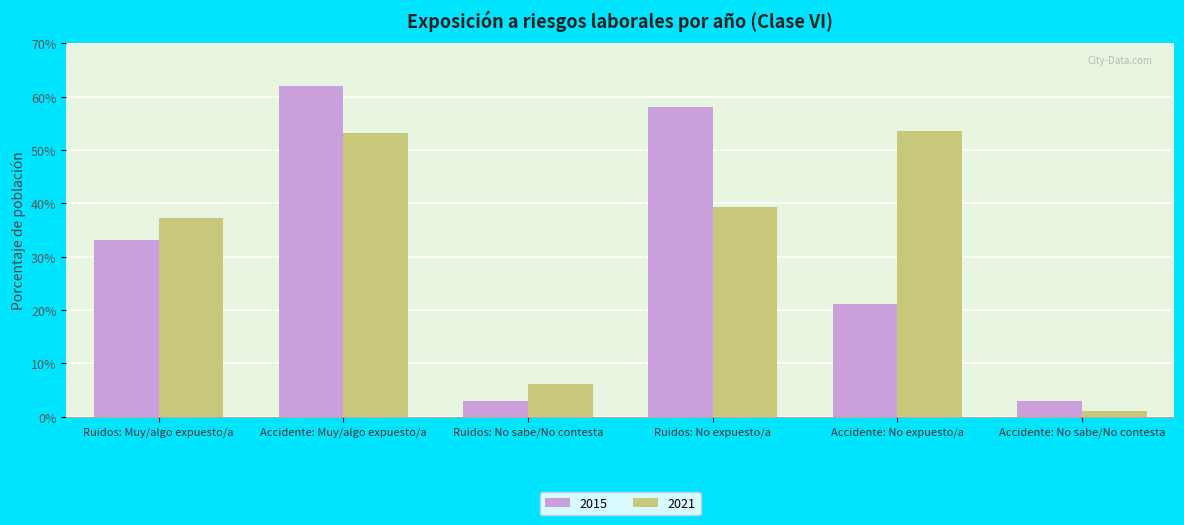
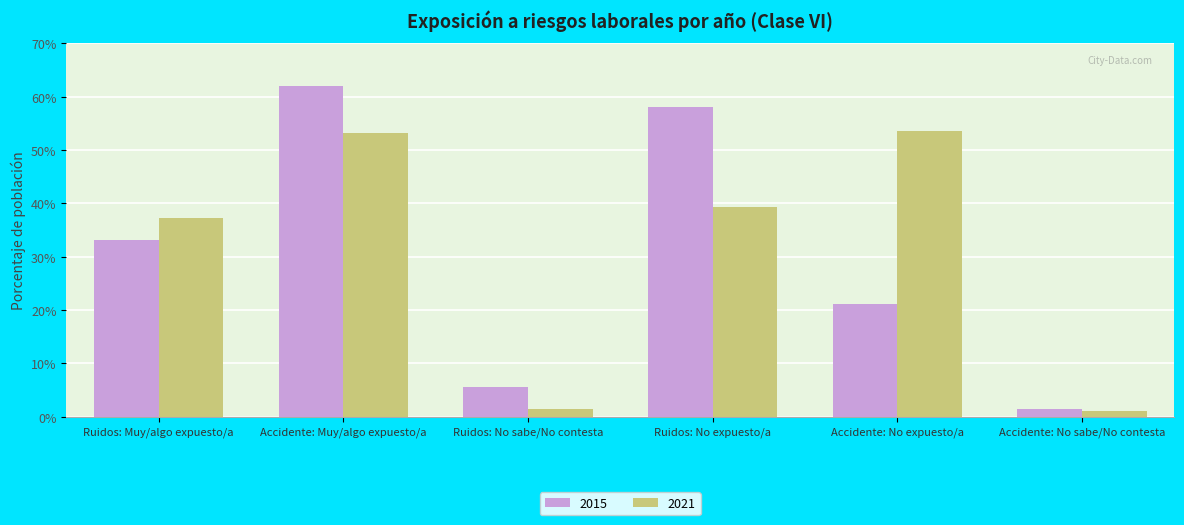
  {
    "2015": {
      "Ruidos: Muy/algo expuesto/a": "33%",
      "Accidente: Muy/algo expuesto/a": "62%",
-     "Ruidos: No sabe/No contesta": "3%",
+     "Ruidos: No sabe/No contesta": "6%",
      "Ruidos: No expuesto/a": "58%",
      "Accidente: No expuesto/a": "21%",
-     "Accidente: No sabe/No contesta": "3%"
+     "Accidente: No sabe/No contesta": "1%"
    },
    "2021": {
      "Ruidos: Muy/algo expuesto/a": "37%",
      "Accidente: Muy/algo expuesto/a": "53%",
-     "Ruidos: No sabe/No contesta": "6%",
+     "Ruidos: No sabe/No contesta": "2%",
      "Ruidos: No expuesto/a": "39%",
      "Accidente: No expuesto/a": "54%",
      "Accidente: No sabe/No contesta": "1%"
    }
  }
